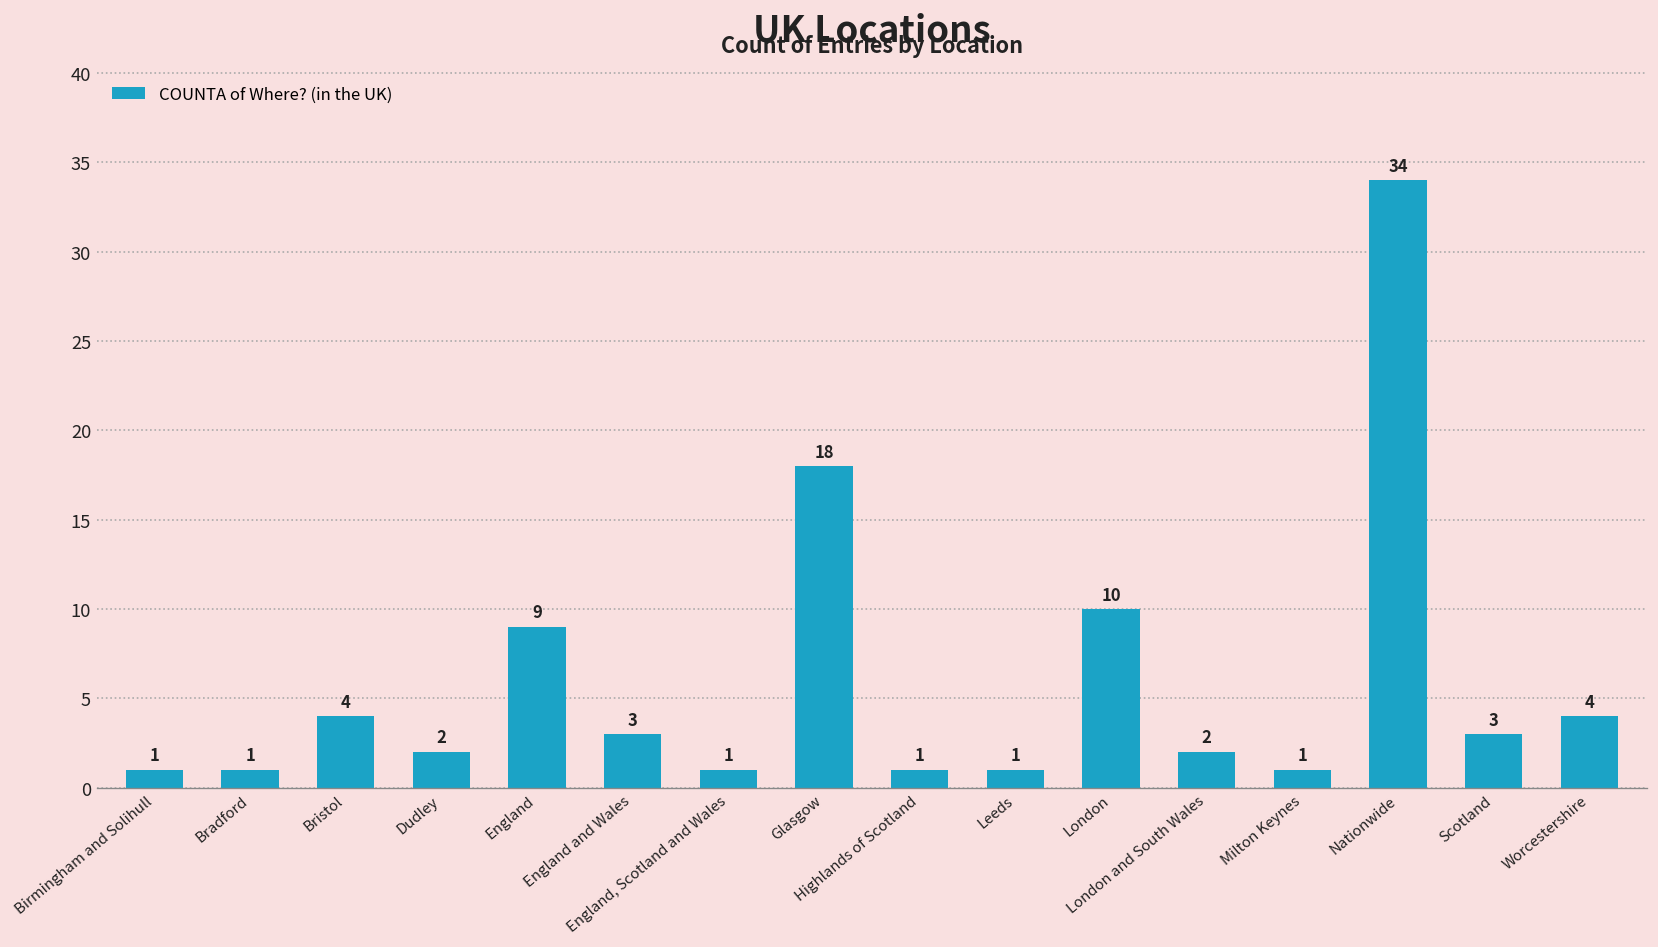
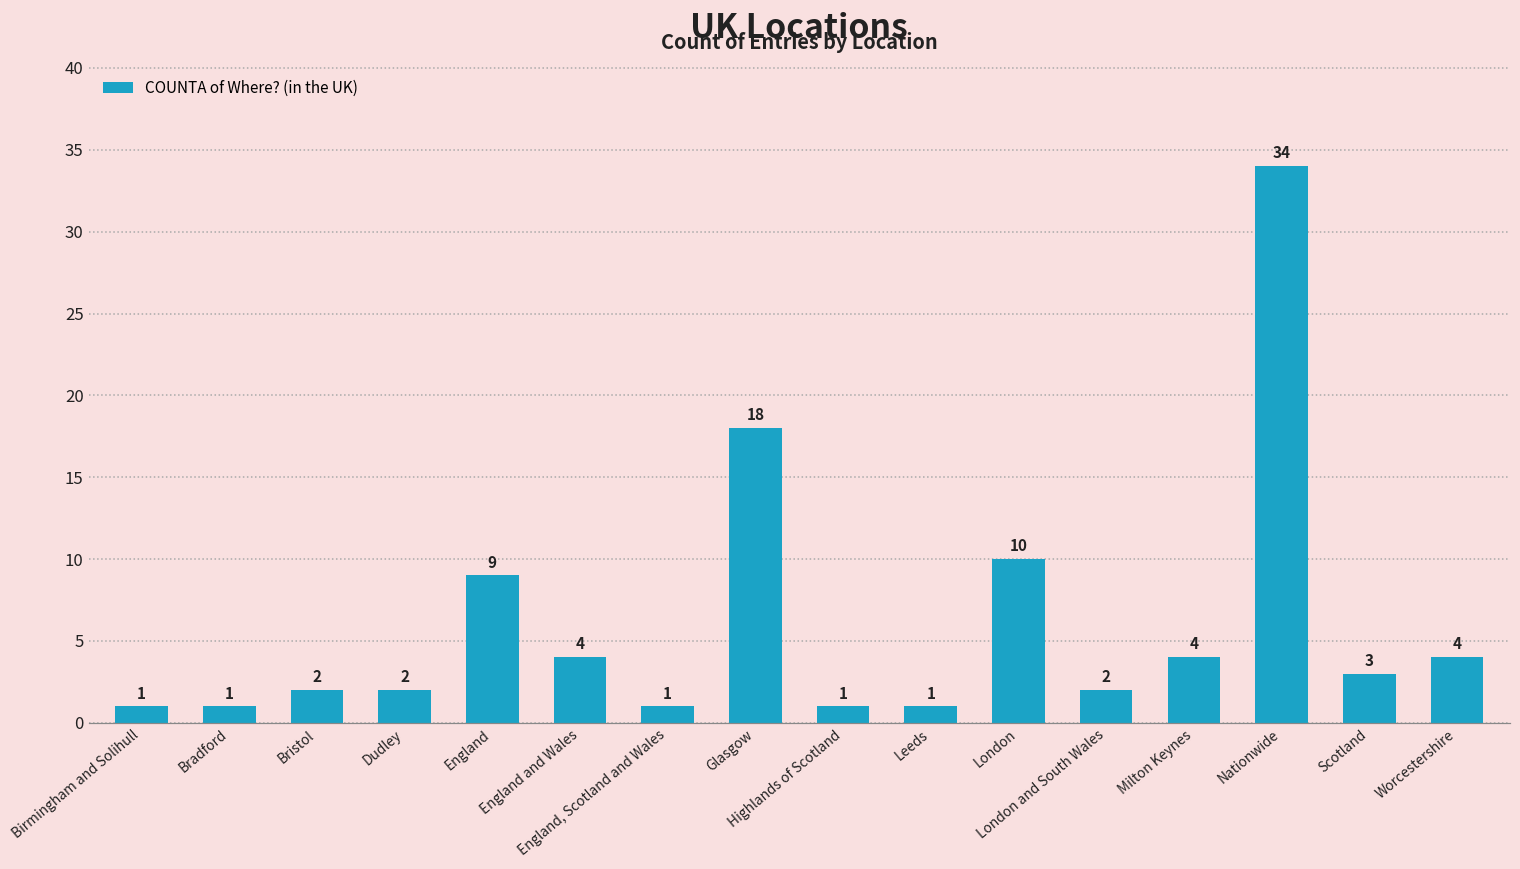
  {
    "Birmingham and Solihull": 1,
    "Bradford": 1,
-   "Bristol": 4,
+   "Bristol": 2,
    "Dudley": 2,
    "England": 9,
-   "England and Wales": 3,
+   "England and Wales": 4,
    "England, Scotland and Wales": 1,
    "Glasgow": 18,
    "Highlands of Scotland": 1,
    "Leeds": 1,
    "London": 10,
    "London and South Wales": 2,
-   "Milton Keynes": 1,
+   "Milton Keynes": 4,
    "Nationwide": 34,
    "Scotland": 3,
    "Worcestershire": 4
  }
